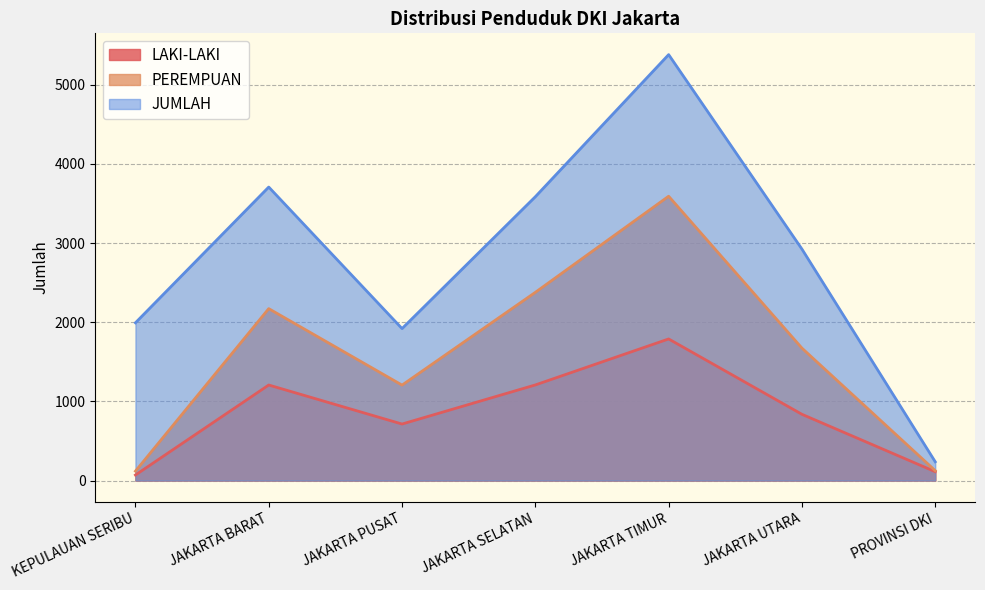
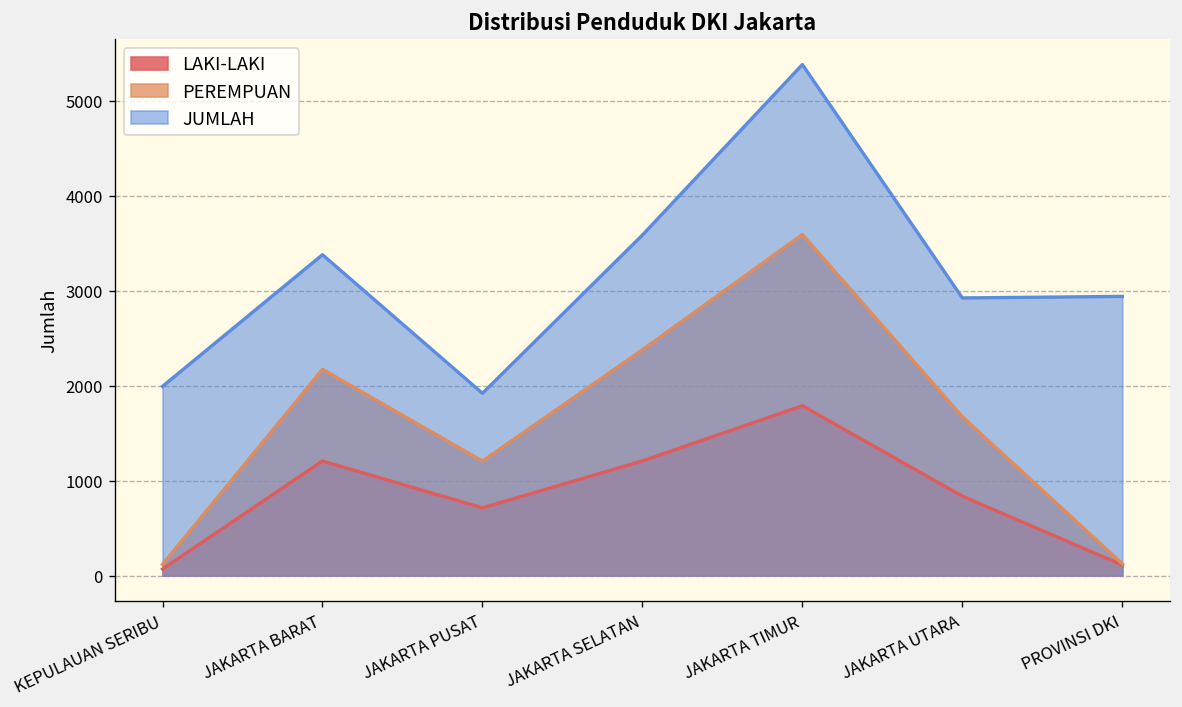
  {
    "JUMLAH": {
      "KEPULAUAN SERIBU": 2000,
-     "JAKARTA BARAT": 3700,
+     "JAKARTA BARAT": 3400,
      "JAKARTA PUSAT": 1900,
      "JAKARTA SELATAN": 3600,
      "JAKARTA TIMUR": 5400,
      "JAKARTA UTARA": 2900,
-     "PROVINSI DKI": 200
+     "PROVINSI DKI": 2900
    }
  }
